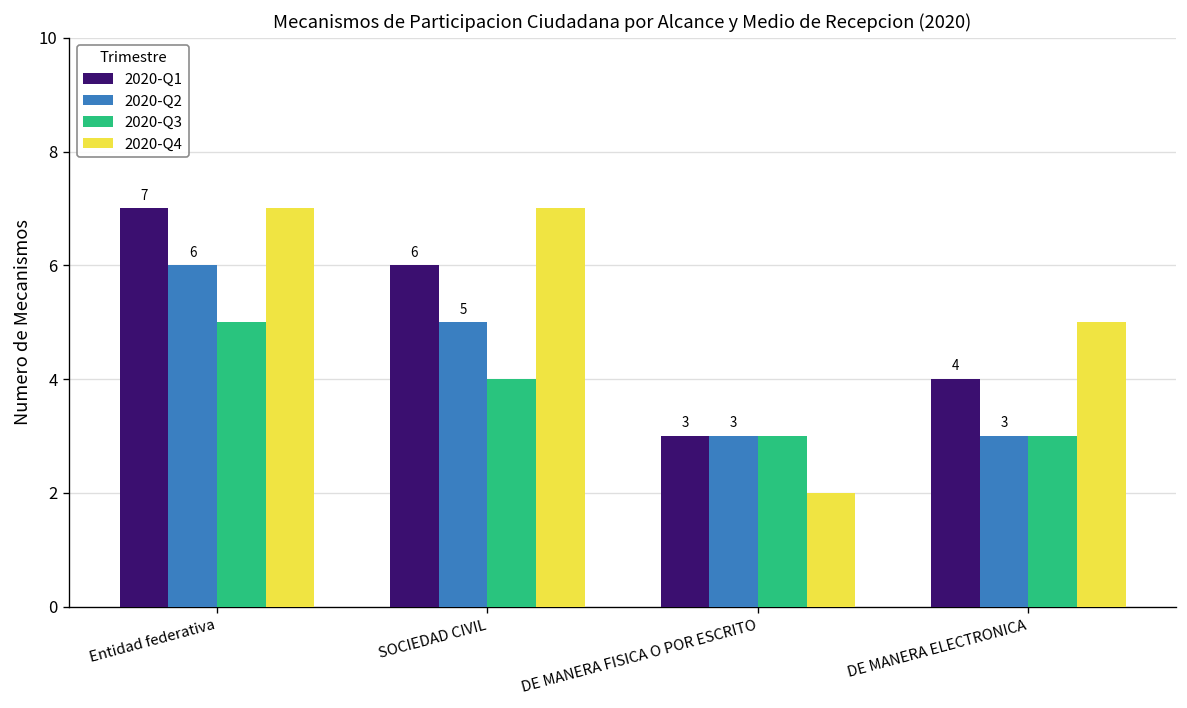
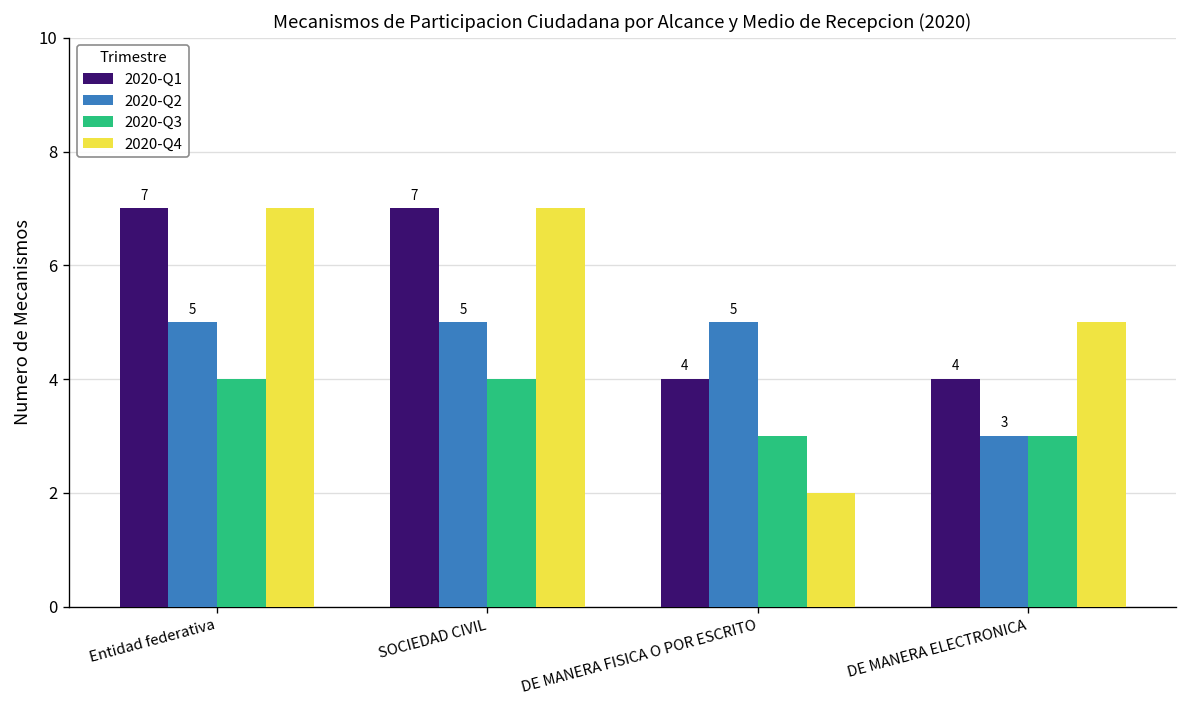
  {
    "2020-Q1": {
      "Entidad federativa": 7,
-     "SOCIEDAD CIVIL": 6,
-     "DE MANERA FISICA O POR ESCRITO": 3,
+     "SOCIEDAD CIVIL": 7,
+     "DE MANERA FISICA O POR ESCRITO": 4,
      "DE MANERA ELECTRONICA": 4
    },
    "2020-Q2": {
-     "Entidad federativa": 6,
+     "Entidad federativa": 5,
      "SOCIEDAD CIVIL": 5,
-     "DE MANERA FISICA O POR ESCRITO": 3,
+     "DE MANERA FISICA O POR ESCRITO": 5,
      "DE MANERA ELECTRONICA": 3
    },
    "2020-Q3": {
-     "Entidad federativa": 5,
+     "Entidad federativa": 4,
      "SOCIEDAD CIVIL": 4,
      "DE MANERA FISICA O POR ESCRITO": 3,
      "DE MANERA ELECTRONICA": 3
    },
    "2020-Q4": {
      "Entidad federativa": 7,
      "SOCIEDAD CIVIL": 7,
      "DE MANERA FISICA O POR ESCRITO": 2,
      "DE MANERA ELECTRONICA": 5
    }
  }
